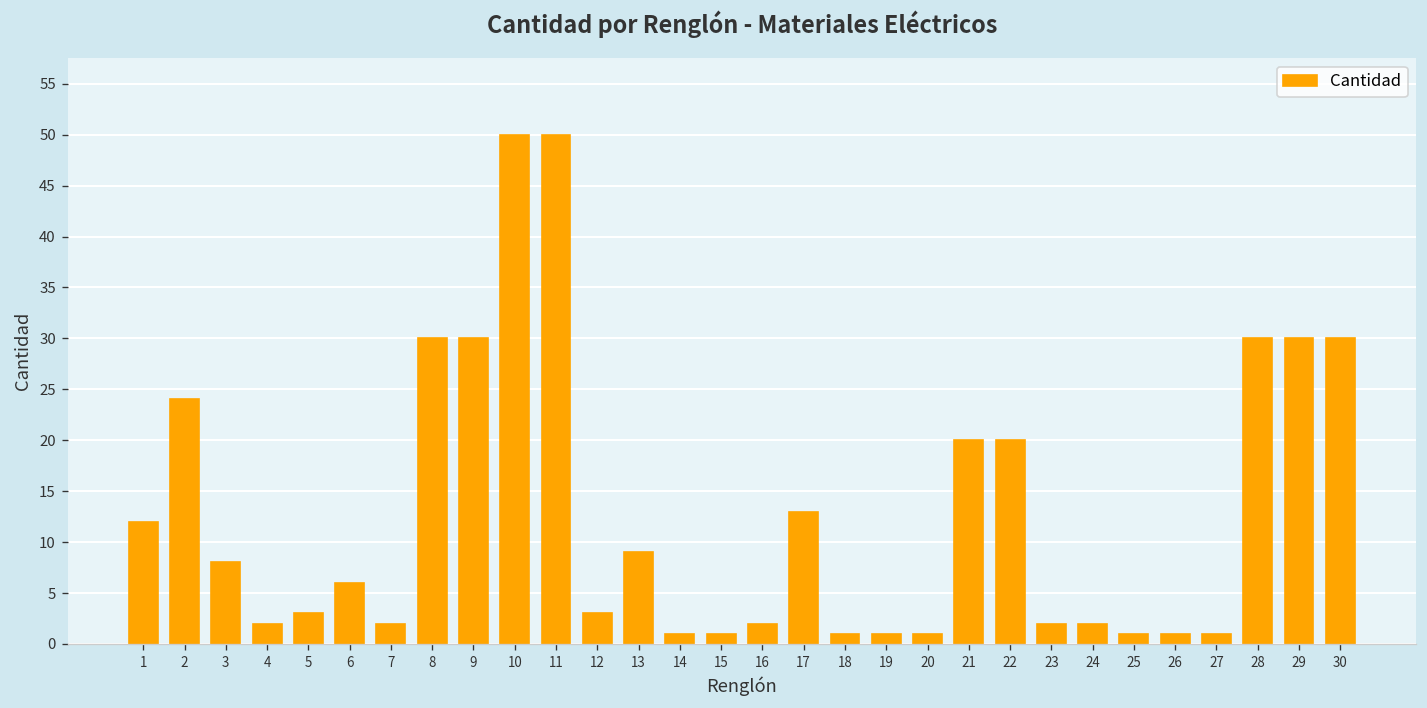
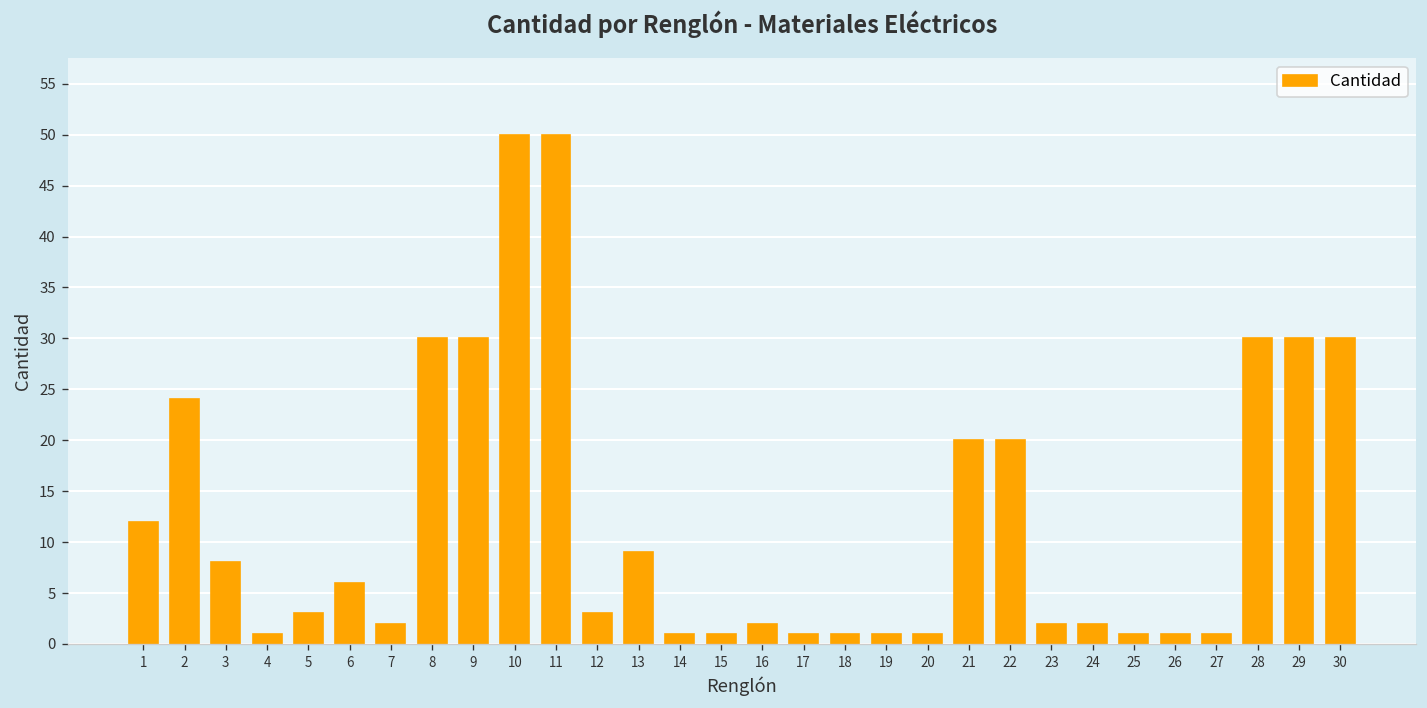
  {
    "1": 12,
    "2": 24,
    "3": 8,
-   "4": 2,
+   "4": 1,
    "5": 3,
    "6": 6,
    "7": 2,
    "8": 30,
    "9": 30,
    "10": 50,
    "11": 50,
    "12": 3,
    "13": 9,
    "14": 1,
    "15": 1,
    "16": 2,
-   "17": 13,
+   "17": 1,
    "18": 1,
    "19": 1,
    "20": 1,
    "21": 20,
    "22": 20,
    "23": 2,
    "24": 2,
    "25": 1,
    "26": 1,
    "27": 1,
    "28": 30,
    "29": 30,
    "30": 30
  }
